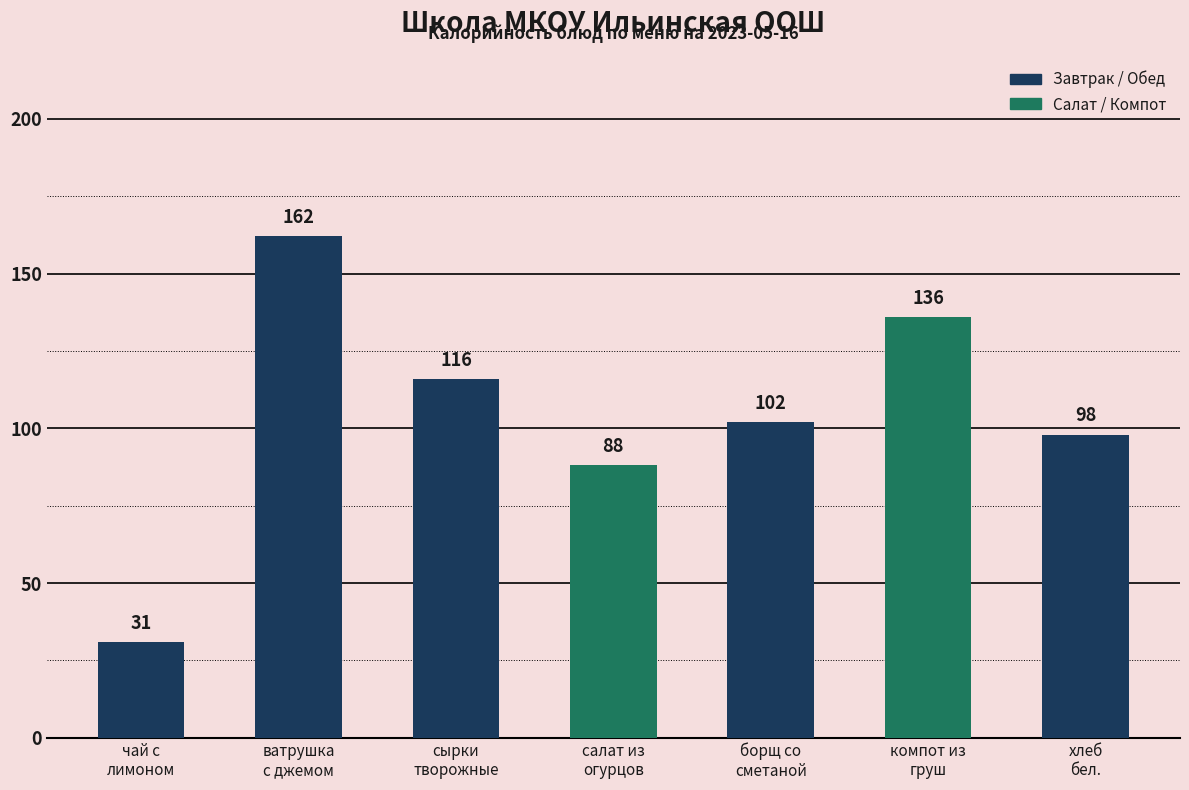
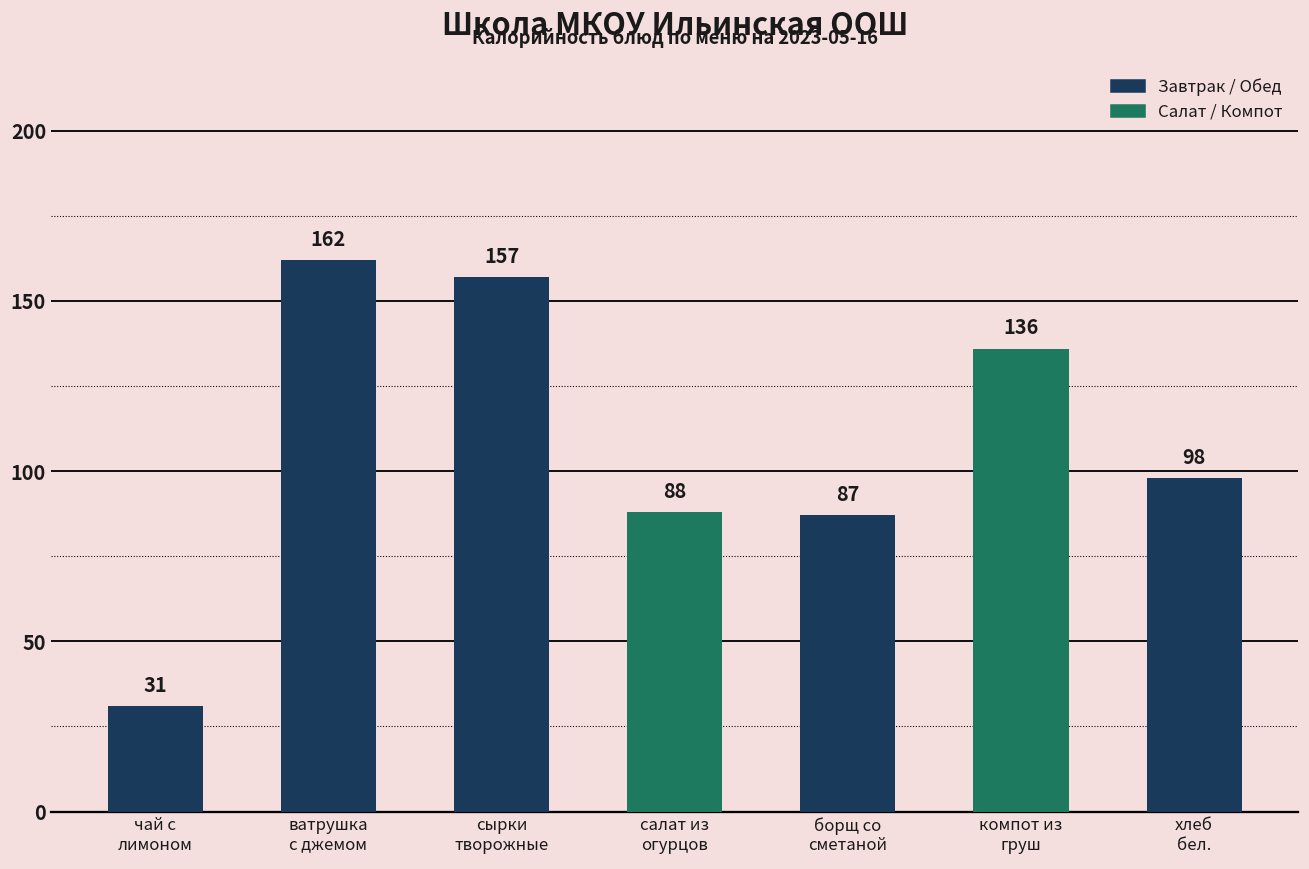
  {
    "чай с лимоном": 31,
    "ватрушка с джемом": 162,
-   "сырки творожные": 116,
+   "сырки творожные": 157,
    "салат из огурцов": 88,
-   "борщ со сметаной": 102,
+   "борщ со сметаной": 87,
    "компот из груш": 136,
    "хлеб бел.": 98
  }
